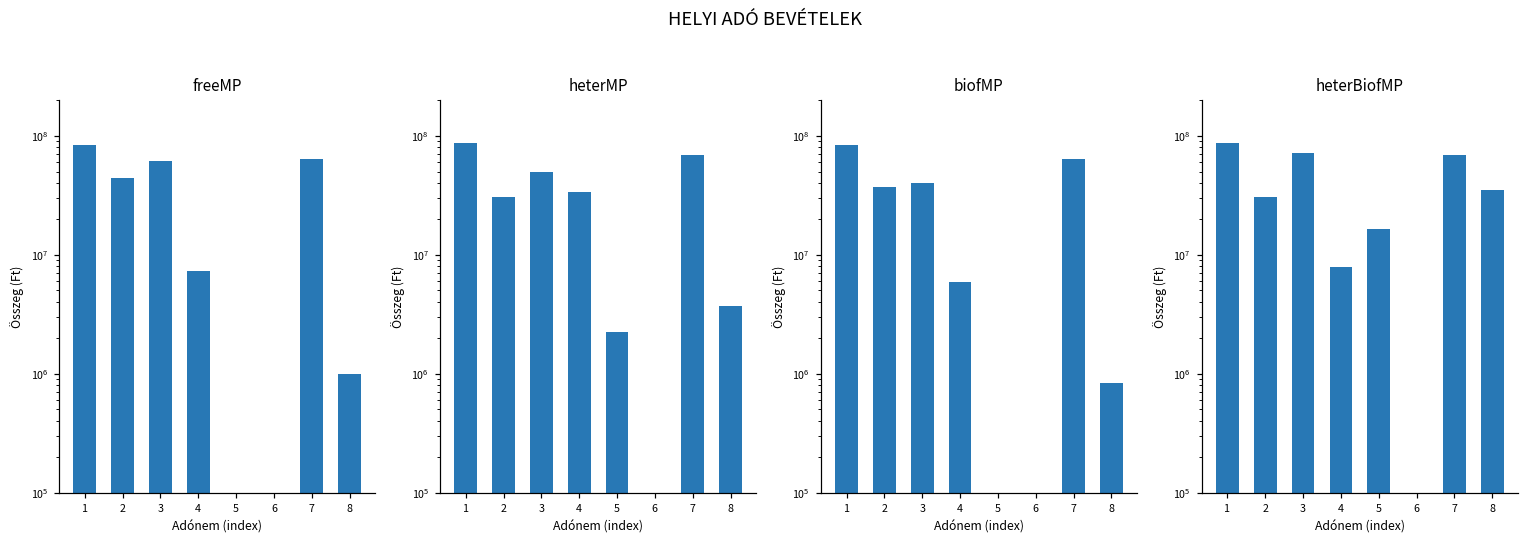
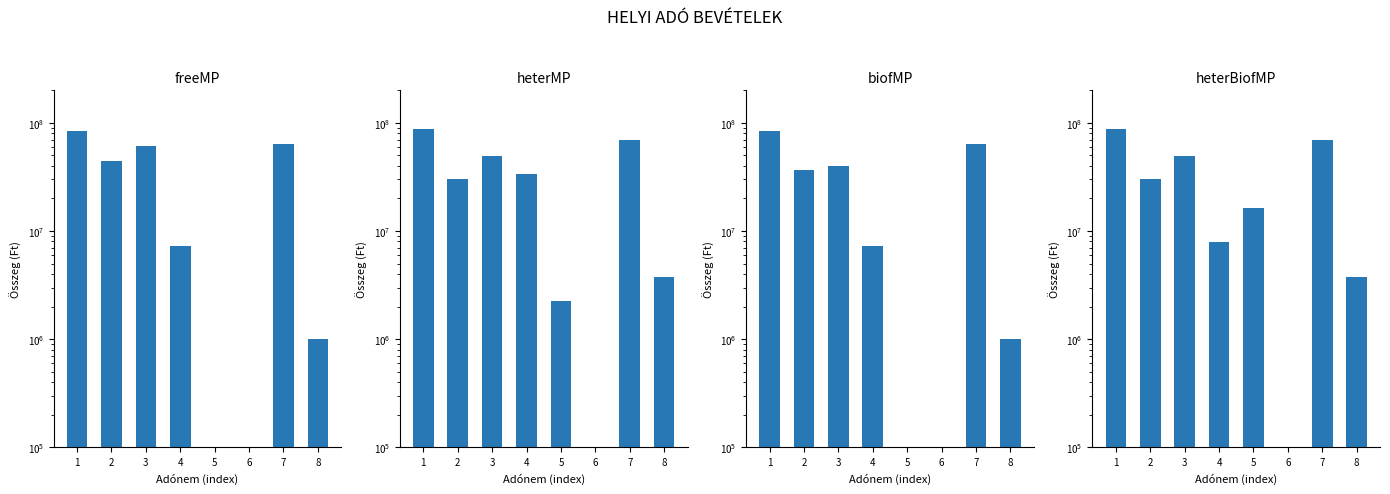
  {
    "freeMP": {
      "1": 80000000,
      "2": 45000000,
      "3": 60000000,
      "4": 7000000,
      "7": 60000000,
      "8": 1000000
    },
    "heterMP": {
      "1": 90000000,
      "2": 30000000,
      "3": 50000000,
      "4": 33000000,
      "5": 2200000,
      "7": 70000000,
      "8": 3700000
    },
    "biofMP": {
      "1": 80000000,
      "2": 37000000,
      "3": 40000000,
-     "4": 6000000,
+     "4": 7000000,
      "7": 60000000,
-     "8": 800000
+     "8": 1000000
    },
    "heterBiofMP": {
      "1": 90000000,
      "2": 30000000,
-     "3": 70000000,
+     "3": 50000000,
      "4": 8000000,
      "5": 16000000,
      "7": 70000000,
-     "8": 35000000
+     "8": 3700000
    }
  }
